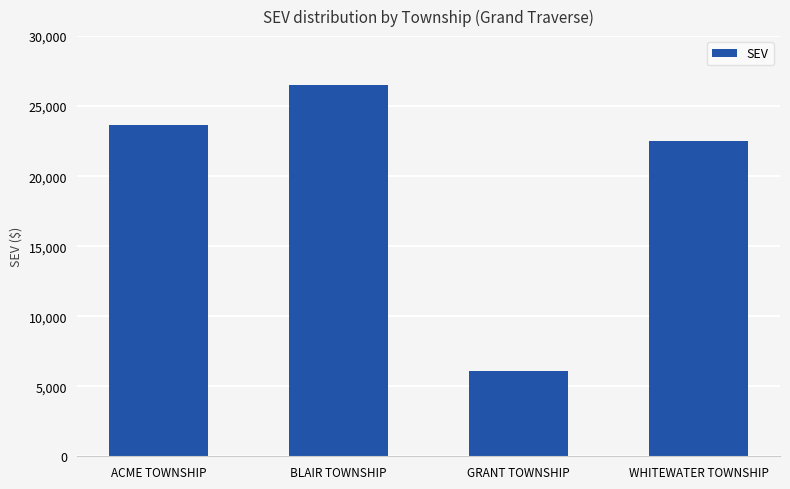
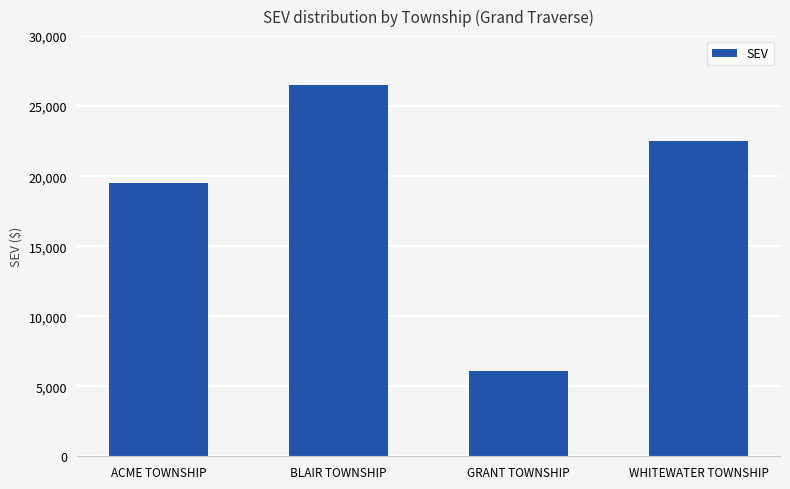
  {
-   "ACME TOWNSHIP": "23,600",
+   "ACME TOWNSHIP": "19,500",
    "BLAIR TOWNSHIP": "26,500",
    "GRANT TOWNSHIP": "6,100",
    "WHITEWATER TOWNSHIP": "22,500"
  }
